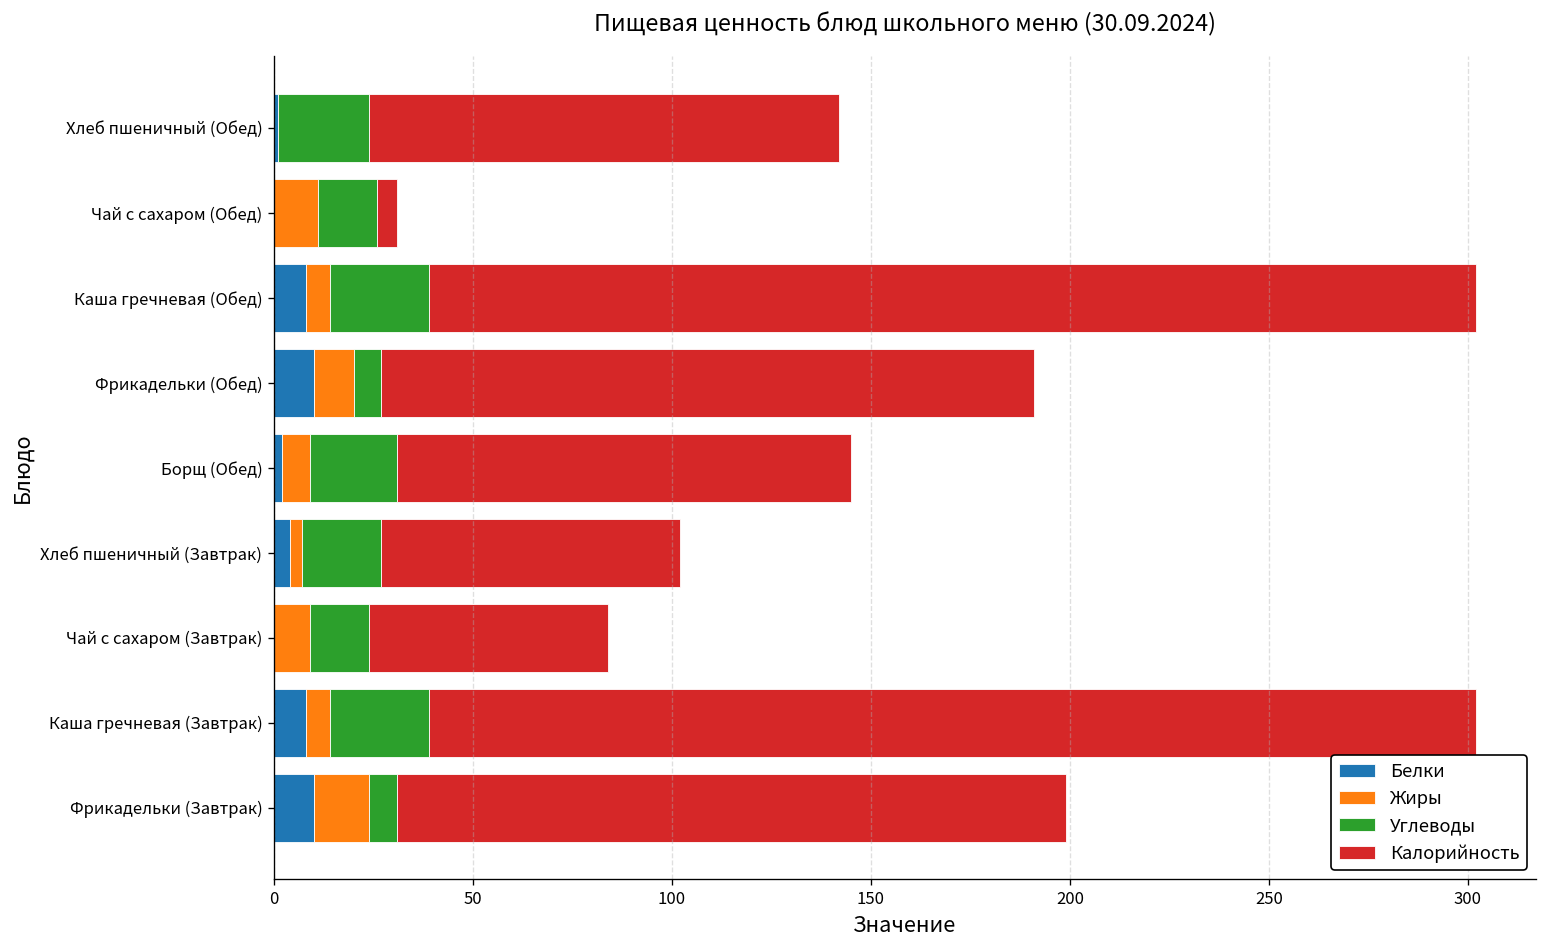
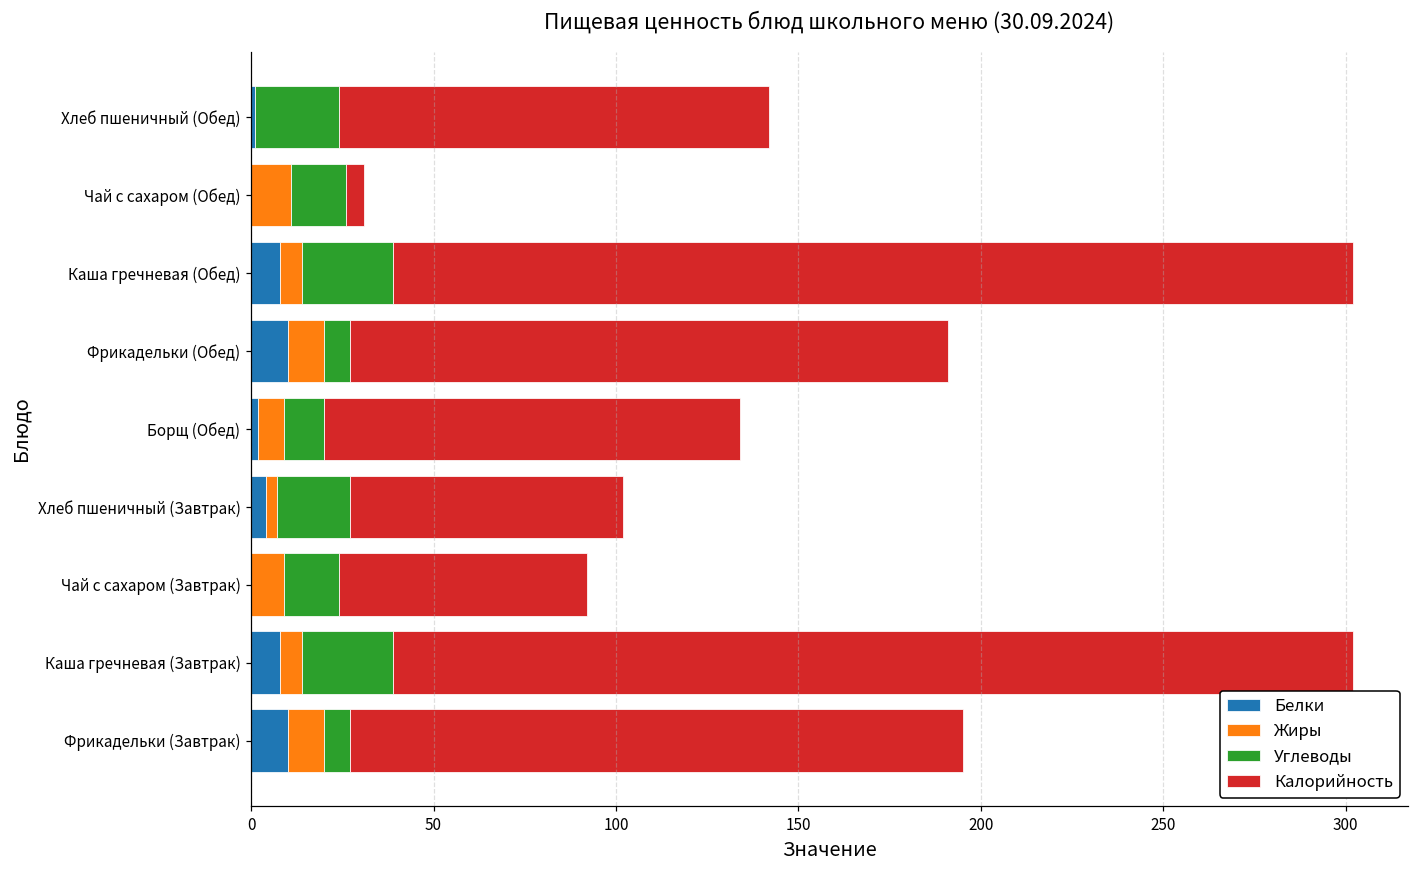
  {
    "Белки": {
      "Хлеб пшеничный (Обед)": 1,
      "Чай с сахаром (Обед)": 0,
      "Каша гречневая (Обед)": 8,
      "Фрикадельки (Обед)": 10,
      "Борщ (Обед)": 2,
      "Хлеб пшеничный (Завтрак)": 4,
      "Чай с сахаром (Завтрак)": 0,
      "Каша гречневая (Завтрак)": 8,
      "Фрикадельки (Завтрак)": 10
    },
    "Жиры": {
      "Хлеб пшеничный (Обед)": 0,
      "Чай с сахаром (Обед)": 11,
      "Каша гречневая (Обед)": 6,
      "Фрикадельки (Обед)": 10,
      "Борщ (Обед)": 7,
      "Хлеб пшеничный (Завтрак)": 3,
      "Чай с сахаром (Завтрак)": 9,
      "Каша гречневая (Завтрак)": 6,
-     "Фрикадельки (Завтрак)": 14
+     "Фрикадельки (Завтрак)": 10
    },
    "Углеводы": {
      "Хлеб пшеничный (Обед)": 23,
      "Чай с сахаром (Обед)": 15,
      "Каша гречневая (Обед)": 25,
      "Фрикадельки (Обед)": 7,
-     "Борщ (Обед)": 22,
+     "Борщ (Обед)": 11,
      "Хлеб пшеничный (Завтрак)": 20,
      "Чай с сахаром (Завтрак)": 15,
      "Каша гречневая (Завтрак)": 25,
      "Фрикадельки (Завтрак)": 7
    },
    "Калорийность": {
      "Хлеб пшеничный (Обед)": 118,
      "Чай с сахаром (Обед)": 5,
      "Каша гречневая (Обед)": 263,
      "Фрикадельки (Обед)": 164,
      "Борщ (Обед)": 114,
      "Хлеб пшеничный (Завтрак)": 75,
-     "Чай с сахаром (Завтрак)": 60,
+     "Чай с сахаром (Завтрак)": 68,
      "Каша гречневая (Завтрак)": 263,
      "Фрикадельки (Завтрак)": 168
    }
  }
